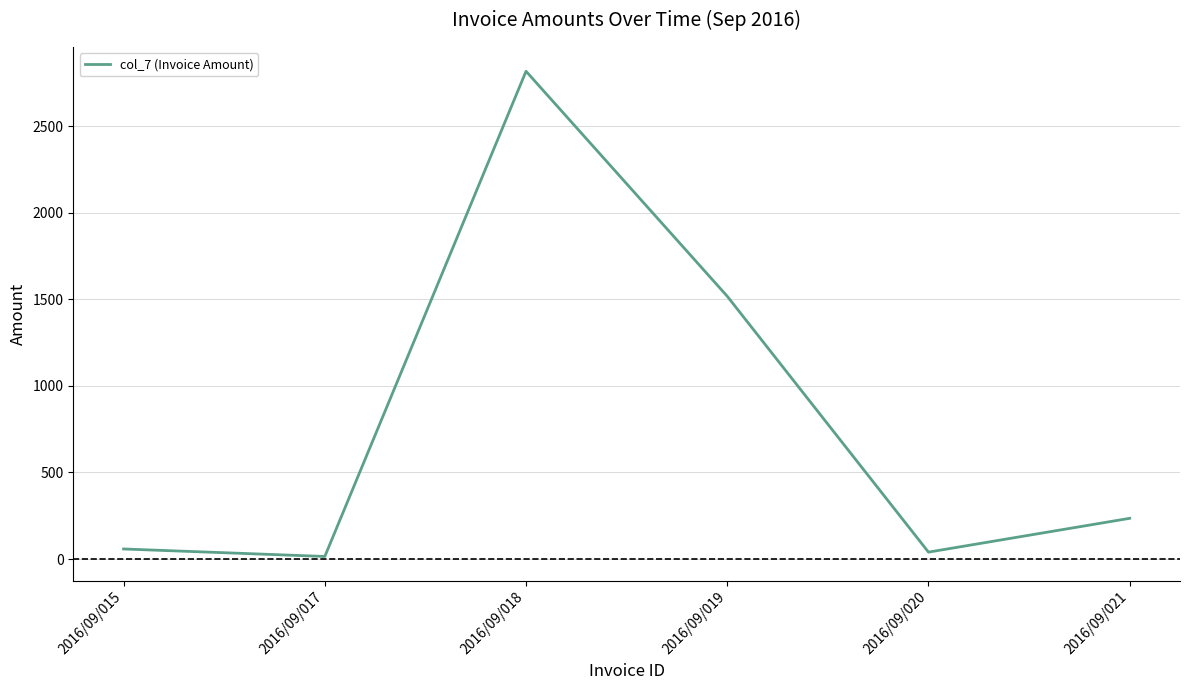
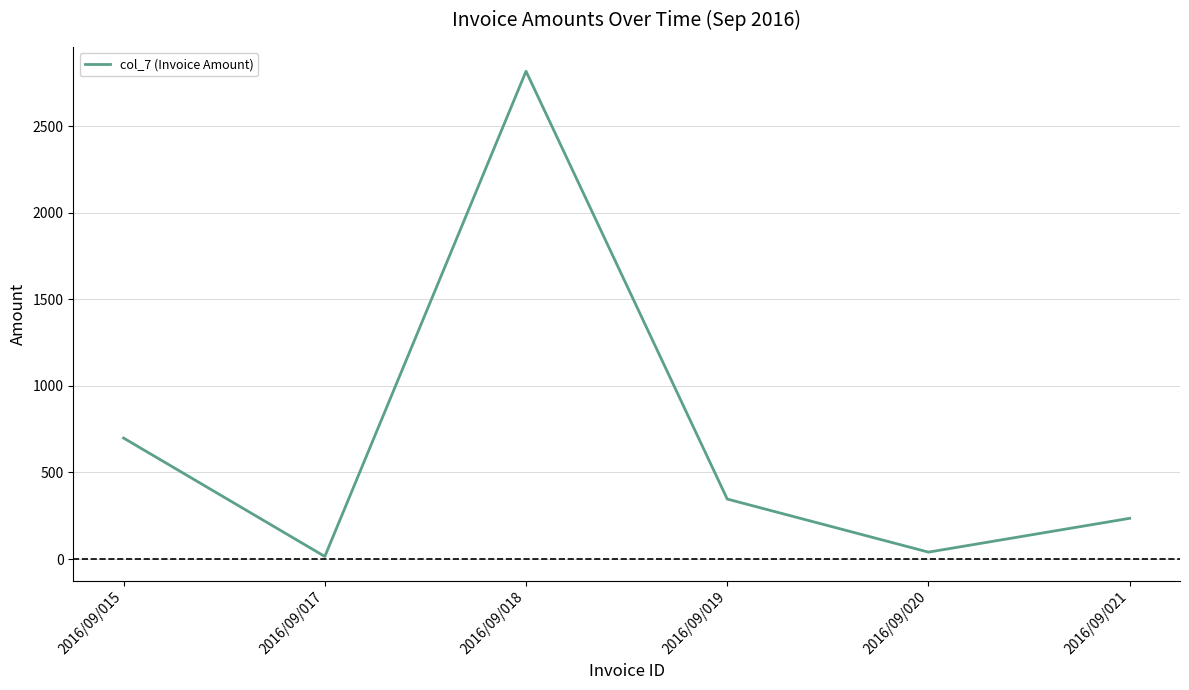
  {
-   "2016/09/015": 60,
+   "2016/09/015": 700,
    "2016/09/017": 10,
    "2016/09/018": 2820,
-   "2016/09/019": 1520,
+   "2016/09/019": 350,
    "2016/09/020": 40,
    "2016/09/021": 240
  }
